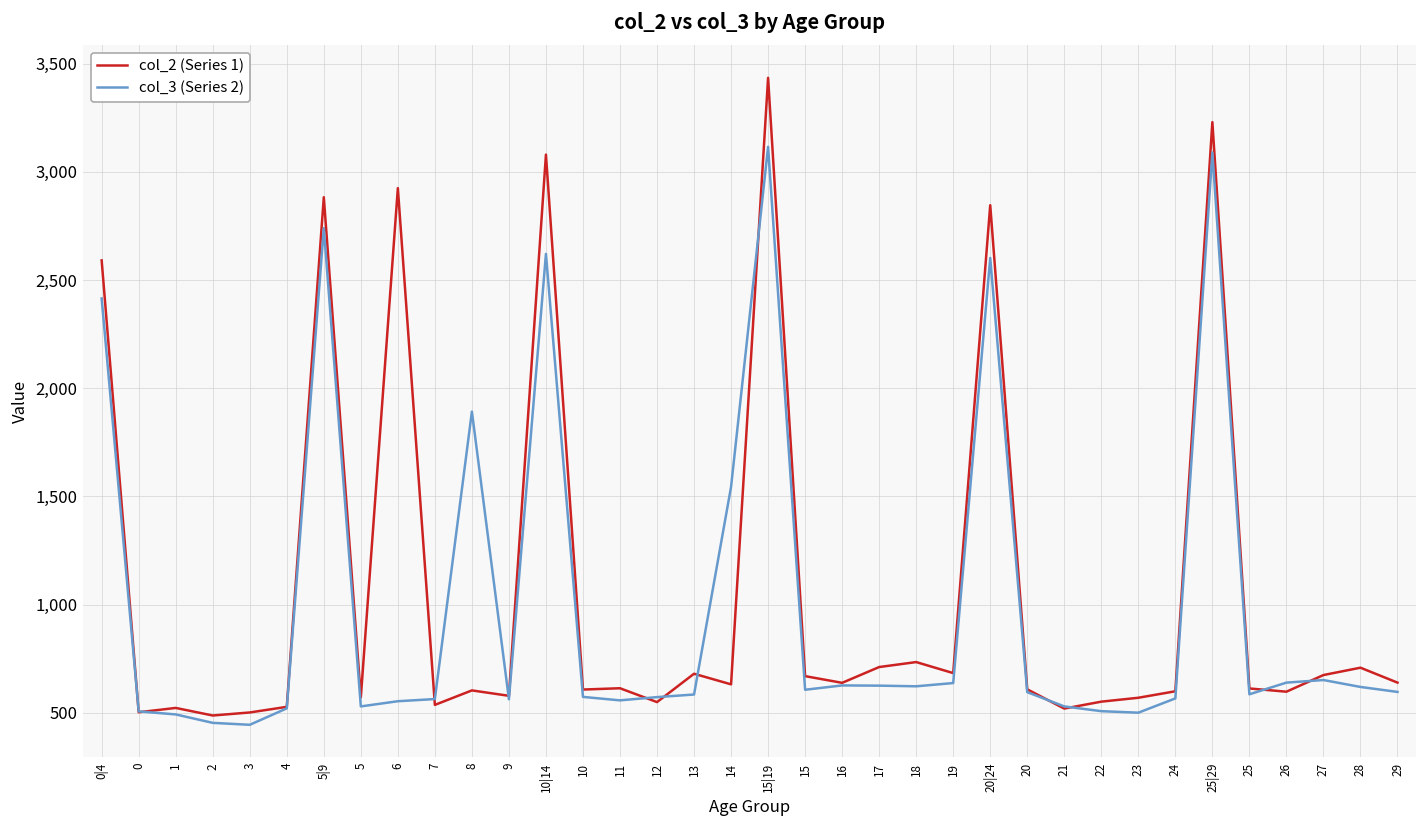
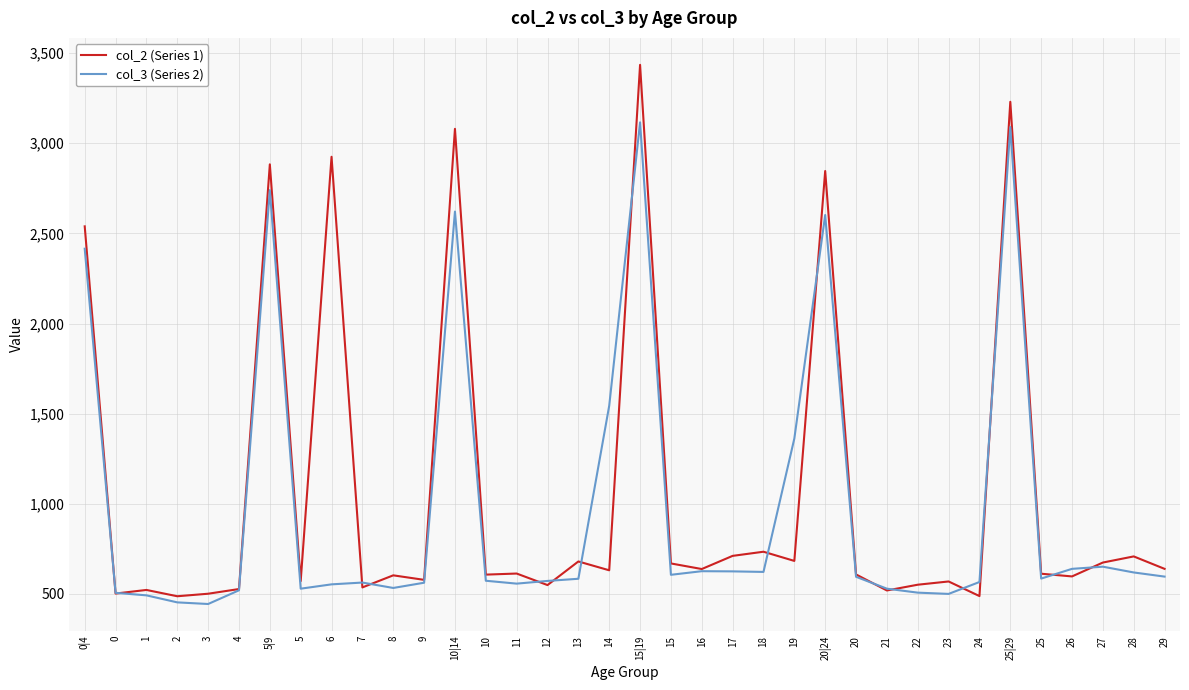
  {
    "col_2 (Series 1)": {
-     "0|4": "2,590",
+     "0|4": "2,540",
      "1": "520",
      "2": "490",
      "3": "500",
      "5|9": "2,880",
      "5": "570",
      "6": "2,930",
      "7": "540",
      "8": "600",
      "9": "580",
      "10|14": "3,080",
      "10": "610",
      "11": "610",
      "12": "550",
      "13": "680",
      "14": "630",
      "15|19": "3,440",
      "15": "670",
      "17": "710",
      "18": "730",
      "19": "680",
      "20|24": "2,850",
      "22": "550",
      "23": "570",
-     "24": "600",
+     "24": "490",
      "25|29": "3,230",
      "25": "610",
      "26": "600",
      "27": "670",
      "28": "710",
      "29": "640"
    },
    "col_3 (Series 2)": {
      "0|4": "2,420",
      "1": "490",
      "2": "450",
      "3": "440",
      "5|9": "2,740",
      "5": "530",
      "6": "550",
      "7": "560",
-     "8": "1,890",
+     "8": "530",
      "9": "560",
      "10|14": "2,620",
      "10": "570",
      "11": "560",
      "12": "570",
      "13": "580",
      "14": "1,540",
      "15|19": "3,120",
      "15": "610",
      "17": "630",
      "18": "620",
-     "19": "640",
+     "19": "1,360",
      "20|24": "2,600",
      "22": "510",
      "23": "500",
      "24": "570",
      "25|29": "3,090",
      "25": "590",
      "26": "640",
      "27": "650",
      "28": "620",
      "29": "600"
    }
  }
